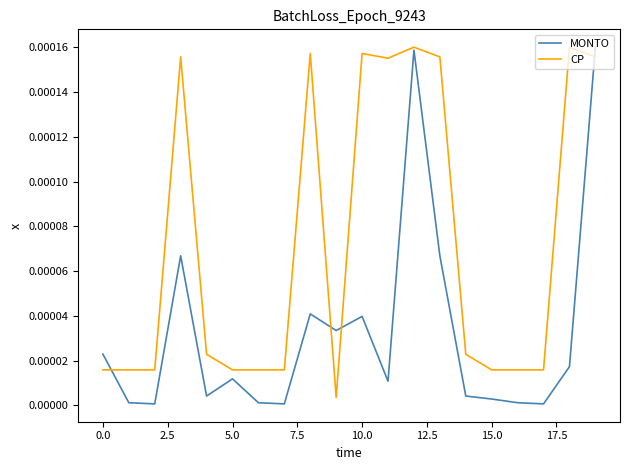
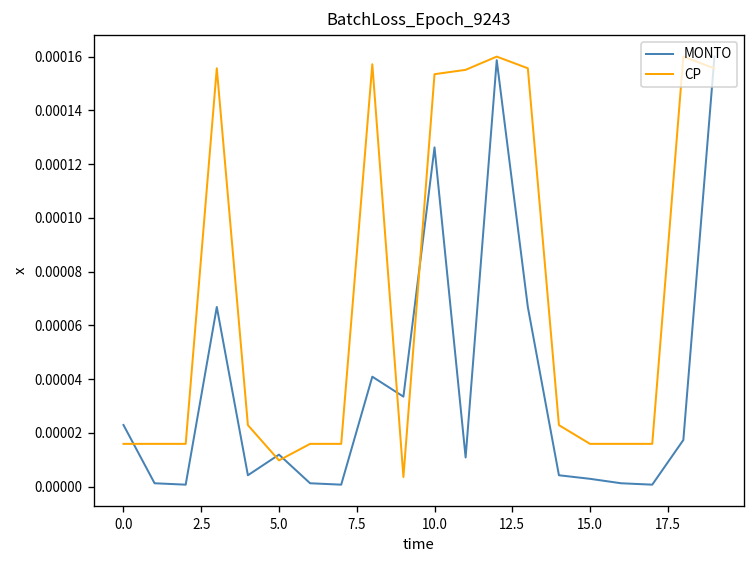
  {
    "MONTO": {
      "0.0": 0.000023,
      "5.0": 0.000012,
-     "10.0": 0.000040,
+     "10.0": 0.000126,
      "15.0": 0.000003
    },
    "CP": {
      "0.0": 0.000016,
-     "5.0": 0.000016,
-     "10.0": 0.000157,
+     "5.0": 0.000010,
+     "10.0": 0.000153,
      "15.0": 0.000016
    }
  }
